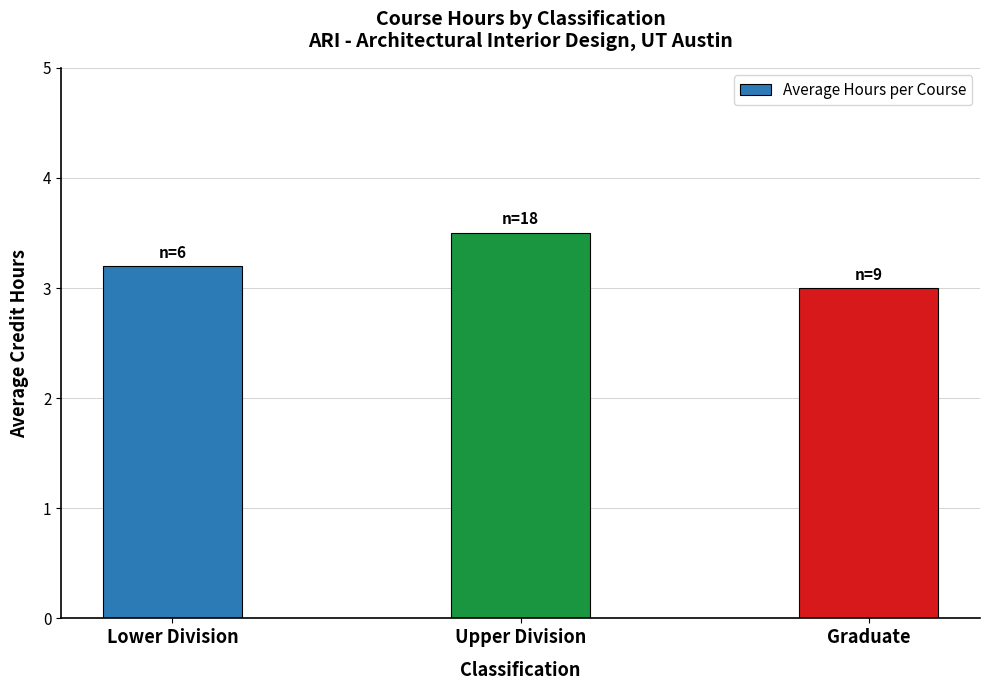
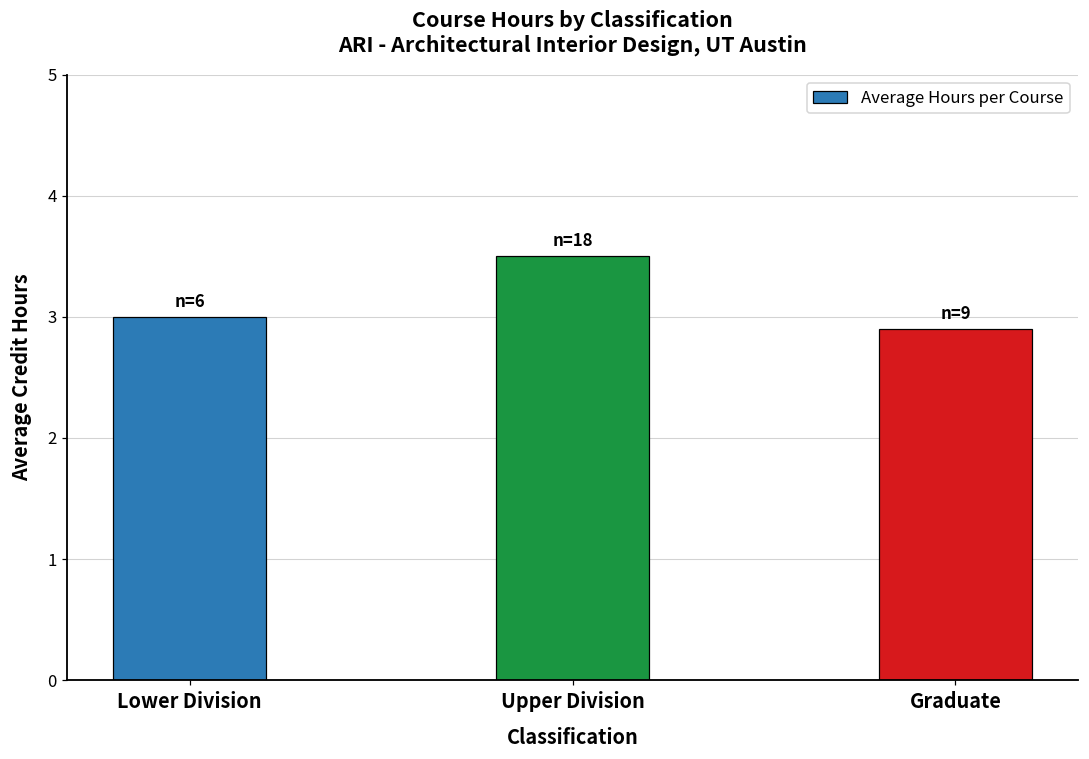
  {
-   "Lower Division": 3.2,
-   "Graduate": 3.0
+   "Lower Division": 3.0,
+   "Graduate": 2.9
  }
